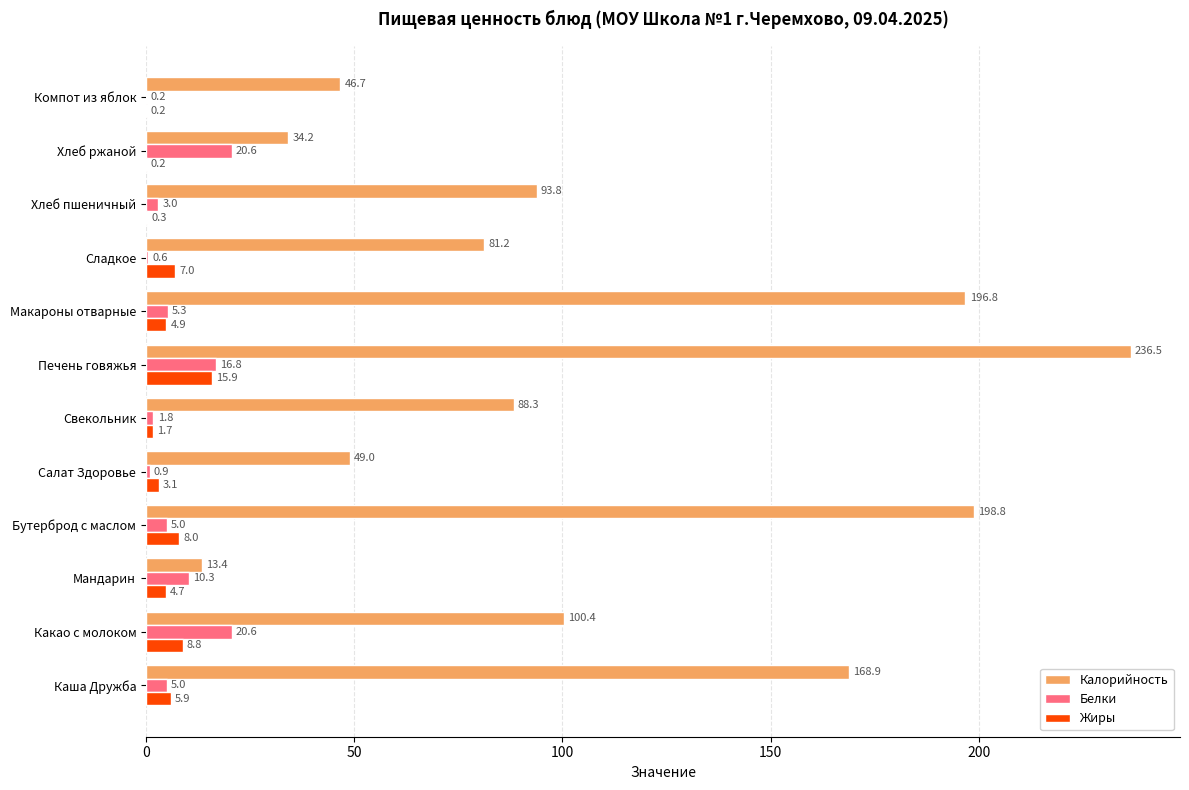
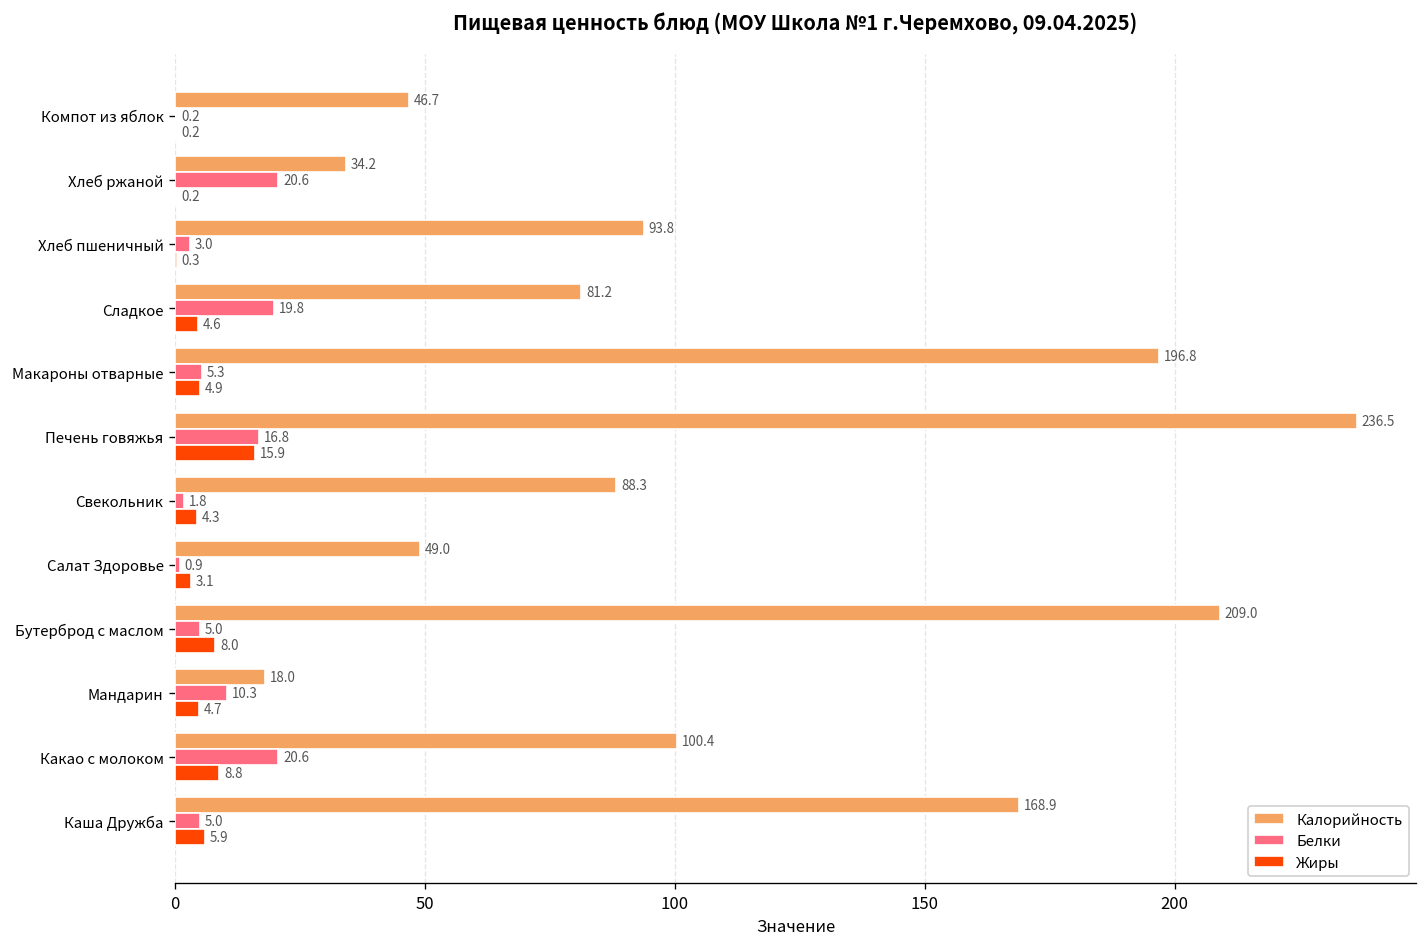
  {
    "Калорийность": {
      "Компот из яблок": 46.7,
      "Хлеб ржаной": 34.2,
      "Хлеб пшеничный": 93.8,
      "Сладкое": 81.2,
      "Макароны отварные": 196.8,
      "Печень говяжья": 236.5,
      "Свекольник": 88.3,
      "Салат Здоровье": 49.0,
-     "Бутерброд с маслом": 198.8,
-     "Мандарин": 13.4,
+     "Бутерброд с маслом": 209.0,
+     "Мандарин": 18.0,
      "Какао с молоком": 100.4,
      "Каша Дружба": 168.9
    },
    "Белки": {
      "Компот из яблок": 0.2,
      "Хлеб ржаной": 20.6,
      "Хлеб пшеничный": 3.0,
-     "Сладкое": 0.6,
+     "Сладкое": 19.8,
      "Макароны отварные": 5.3,
      "Печень говяжья": 16.8,
      "Свекольник": 1.8,
      "Салат Здоровье": 0.9,
      "Бутерброд с маслом": 5.0,
      "Мандарин": 10.3,
      "Какао с молоком": 20.6,
      "Каша Дружба": 5.0
    },
    "Жиры": {
      "Компот из яблок": 0.2,
      "Хлеб ржаной": 0.2,
      "Хлеб пшеничный": 0.3,
-     "Сладкое": 7.0,
+     "Сладкое": 4.6,
      "Макароны отварные": 4.9,
      "Печень говяжья": 15.9,
-     "Свекольник": 1.7,
+     "Свекольник": 4.3,
      "Салат Здоровье": 3.1,
      "Бутерброд с маслом": 8.0,
      "Мандарин": 4.7,
      "Какао с молоком": 8.8,
      "Каша Дружба": 5.9
    }
  }
